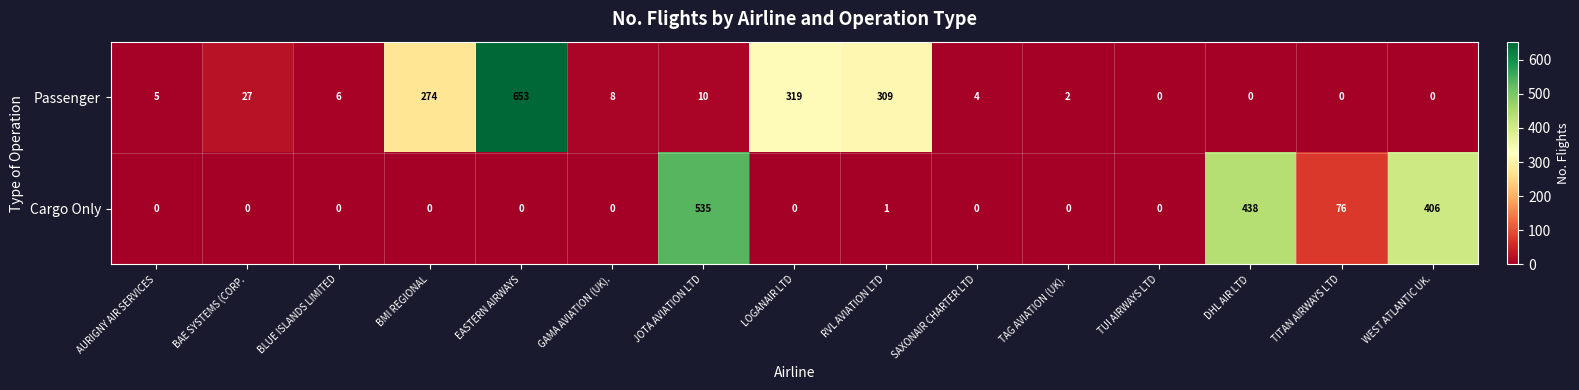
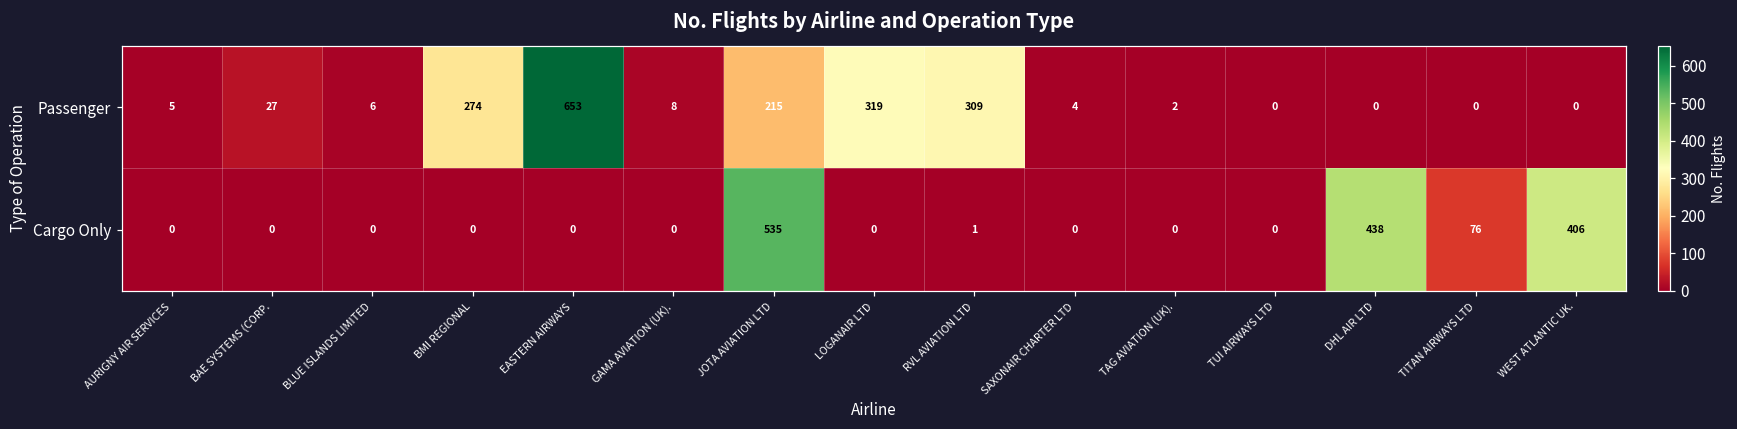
  {
    "Passenger": {
      "AURIGNY AIR SERVICES": 5,
      "BAE SYSTEMS (CORP.": 27,
      "BLUE ISLANDS LIMITED": 6,
      "BMI REGIONAL": 274,
      "EASTERN AIRWAYS": 653,
      "GAMA AVIATION (UK).": 8,
-     "JOTA AVIATION LTD": 10,
+     "JOTA AVIATION LTD": 215,
      "LOGANAIR LTD": 319,
      "RVL AVIATION LTD": 309,
      "SAXONAIR CHARTER LTD": 4,
      "TAG AVIATION (UK).": 2,
      "TUI AIRWAYS LTD": 0,
      "DHL AIR LTD": 0,
      "TITAN AIRWAYS LTD": 0,
      "WEST ATLANTIC UK.": 0
    },
    "Cargo Only": {
      "AURIGNY AIR SERVICES": 0,
      "BAE SYSTEMS (CORP.": 0,
      "BLUE ISLANDS LIMITED": 0,
      "BMI REGIONAL": 0,
      "EASTERN AIRWAYS": 0,
      "GAMA AVIATION (UK).": 0,
      "JOTA AVIATION LTD": 535,
      "LOGANAIR LTD": 0,
      "RVL AVIATION LTD": 1,
      "SAXONAIR CHARTER LTD": 0,
      "TAG AVIATION (UK).": 0,
      "TUI AIRWAYS LTD": 0,
      "DHL AIR LTD": 438,
      "TITAN AIRWAYS LTD": 76,
      "WEST ATLANTIC UK.": 406
    }
  }
